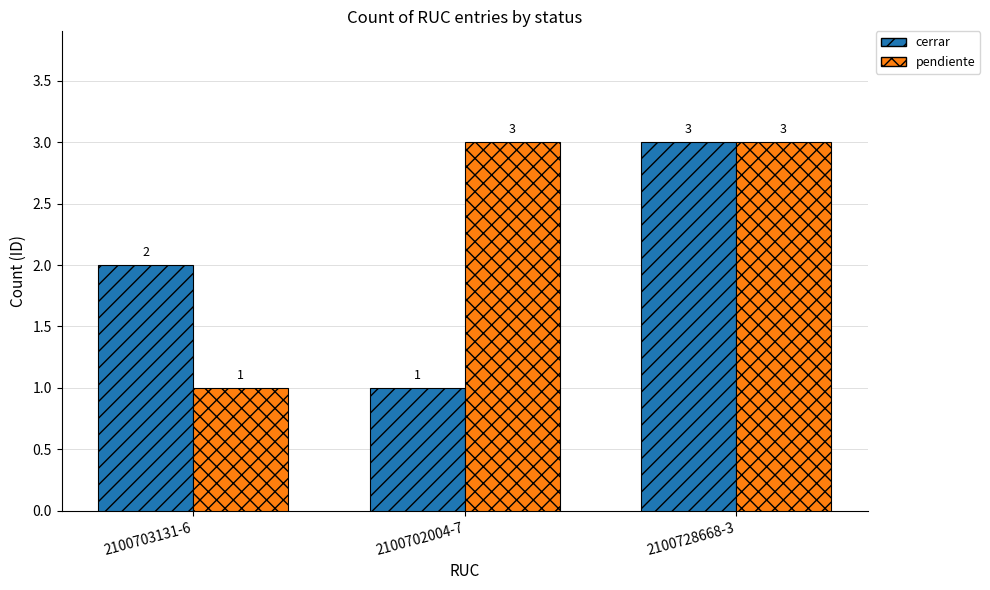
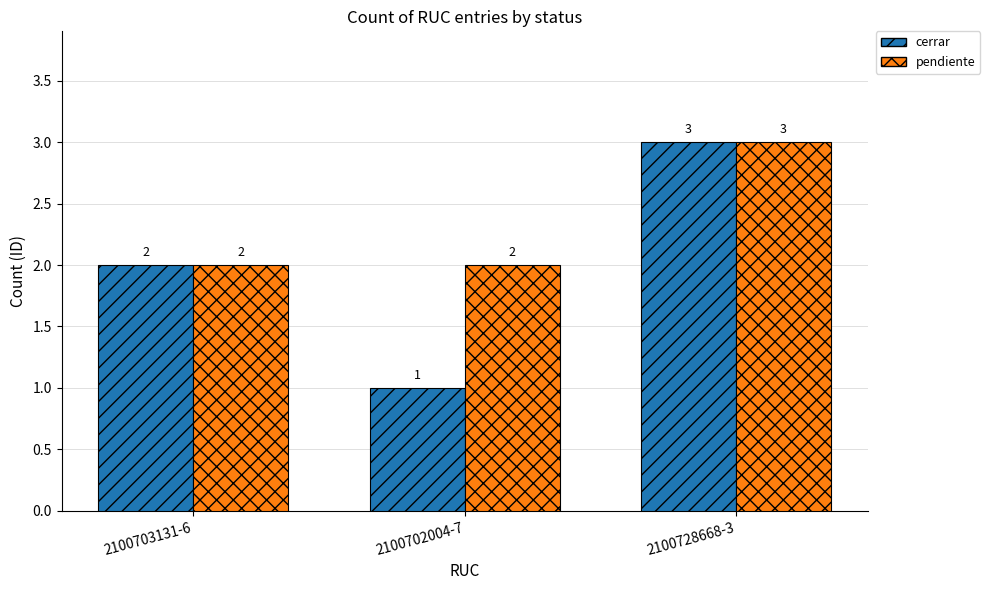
  {
    "cerrar": {
      "2100703131-6": 2,
      "2100702004-7": 1,
      "2100728668-3": 3
    },
    "pendiente": {
-     "2100703131-6": 1,
-     "2100702004-7": 3,
+     "2100703131-6": 2,
+     "2100702004-7": 2,
      "2100728668-3": 3
    }
  }
